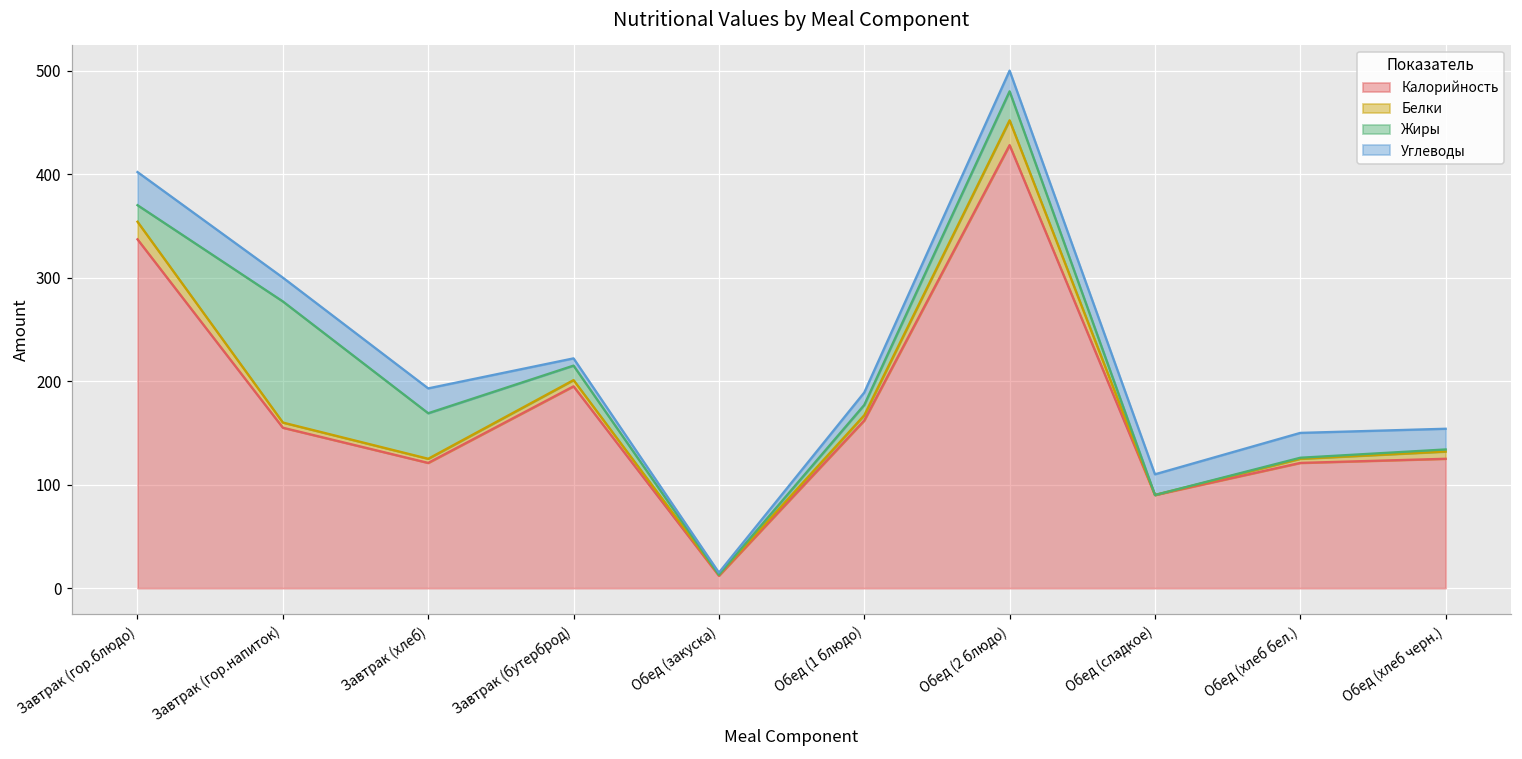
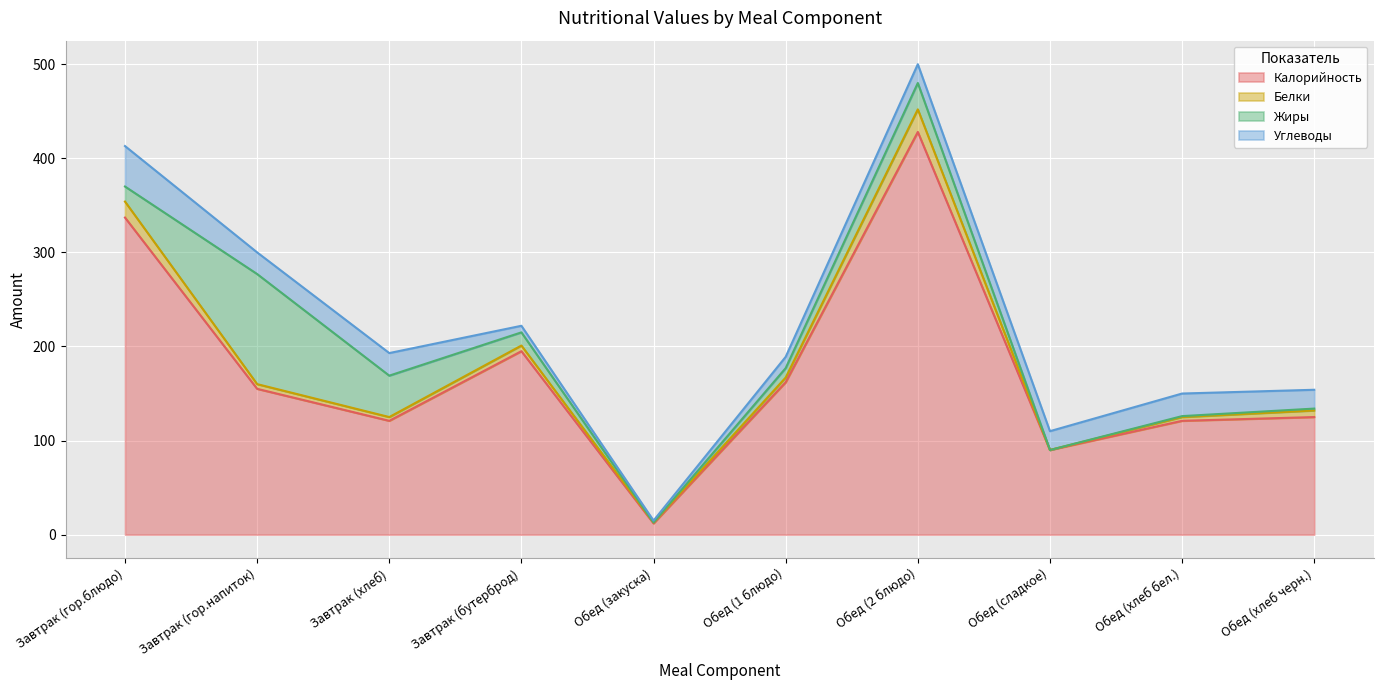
  {
    "Калорийность": {
      "Завтрак (гор.блюдо)": 340,
      "Завтрак (гор.напиток)": 160,
      "Завтрак (хлеб)": 120,
      "Завтрак (бутерброд)": 200,
      "Обед (1 блюдо)": 160,
      "Обед (2 блюдо)": 430,
      "Обед (хлеб бел.)": 120,
      "Обед (хлеб черн.)": 130
    },
    "Белки": {
      "Завтрак (гор.блюдо)": 20,
      "Завтрак (гор.напиток)": 10,
      "Завтрак (хлеб)": 0,
      "Завтрак (бутерброд)": 10,
      "Обед (1 блюдо)": 10,
      "Обед (2 блюдо)": 20
    },
    "Жиры": {
      "Завтрак (гор.блюдо)": 20,
      "Завтрак (гор.напиток)": 120,
      "Завтрак (хлеб)": 40,
      "Завтрак (бутерброд)": 10,
      "Обед (1 блюдо)": 10,
      "Обед (2 блюдо)": 30
    },
    "Углеводы": {
-     "Завтрак (гор.блюдо)": 30,
+     "Завтрак (гор.блюдо)": 40,
      "Завтрак (гор.напиток)": 20,
      "Завтрак (хлеб)": 20,
      "Завтрак (бутерброд)": 10,
      "Обед (1 блюдо)": 10,
      "Обед (2 блюдо)": 20,
      "Обед (сладкое)": 20,
      "Обед (хлеб бел.)": 20,
      "Обед (хлеб черн.)": 20
    }
  }
